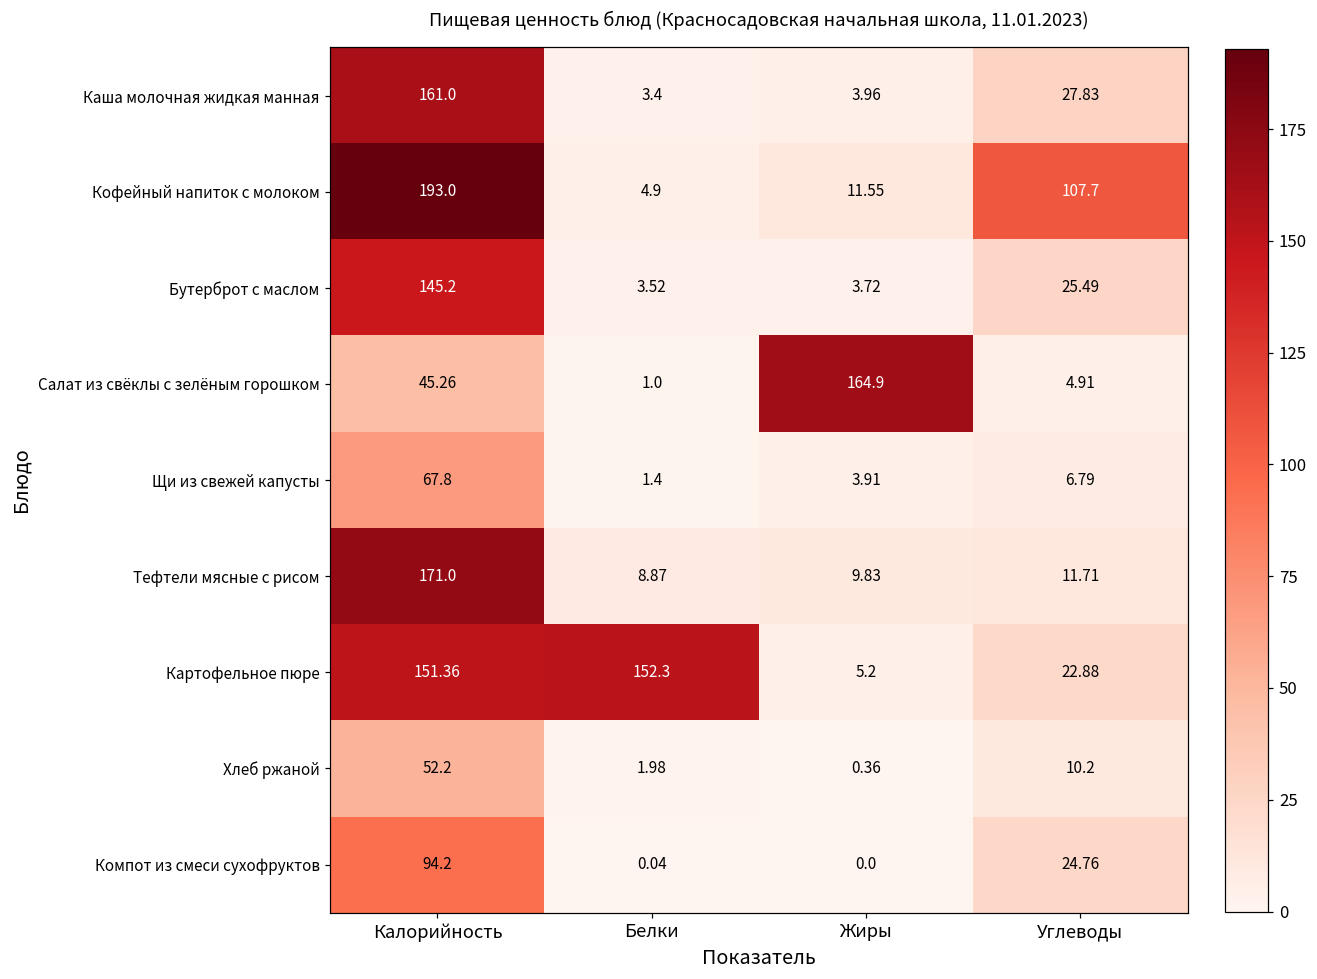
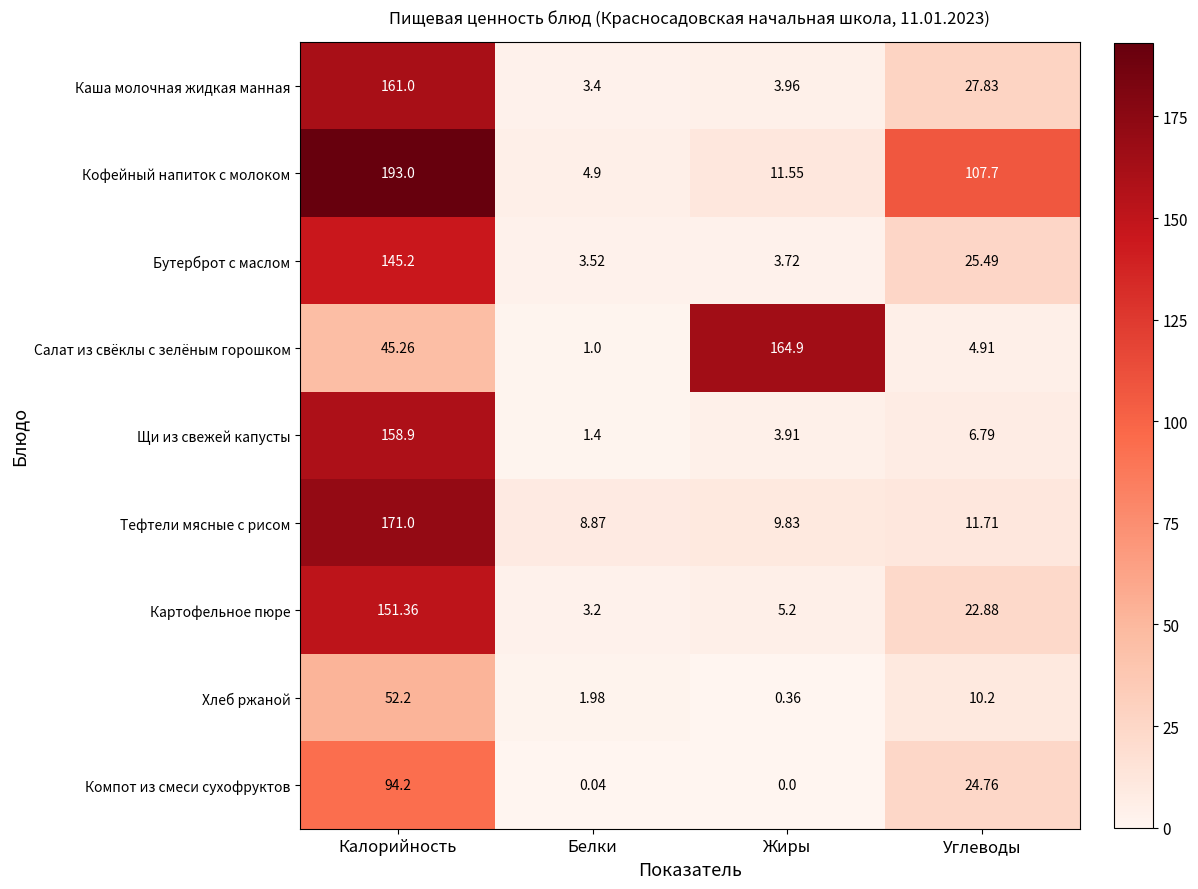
  {
    "Каша молочная жидкая манная": {
      "Калорийность": 161.0,
      "Белки": 3.4,
      "Жиры": 3.96,
      "Углеводы": 27.83
    },
    "Кофейный напиток с молоком": {
      "Калорийность": 193.0,
      "Белки": 4.9,
      "Жиры": 11.55,
      "Углеводы": 107.7
    },
    "Бутерброт с маслом": {
      "Калорийность": 145.2,
      "Белки": 3.52,
      "Жиры": 3.72,
      "Углеводы": 25.49
    },
    "Салат из свёклы с зелёным горошком": {
      "Калорийность": 45.26,
      "Белки": 1.0,
      "Жиры": 164.9,
      "Углеводы": 4.91
    },
    "Щи из свежей капусты": {
-     "Калорийность": 67.8,
+     "Калорийность": 158.9,
      "Белки": 1.4,
      "Жиры": 3.91,
      "Углеводы": 6.79
    },
    "Тефтели мясные с рисом": {
      "Калорийность": 171.0,
      "Белки": 8.87,
      "Жиры": 9.83,
      "Углеводы": 11.71
    },
    "Картофельное пюре": {
      "Калорийность": 151.36,
-     "Белки": 152.3,
+     "Белки": 3.2,
      "Жиры": 5.2,
      "Углеводы": 22.88
    },
    "Хлеб ржаной": {
      "Калорийность": 52.2,
      "Белки": 1.98,
      "Жиры": 0.36,
      "Углеводы": 10.2
    },
    "Компот из смеси сухофруктов": {
      "Калорийность": 94.2,
      "Белки": 0.04,
      "Жиры": 0.0,
      "Углеводы": 24.76
    }
  }
